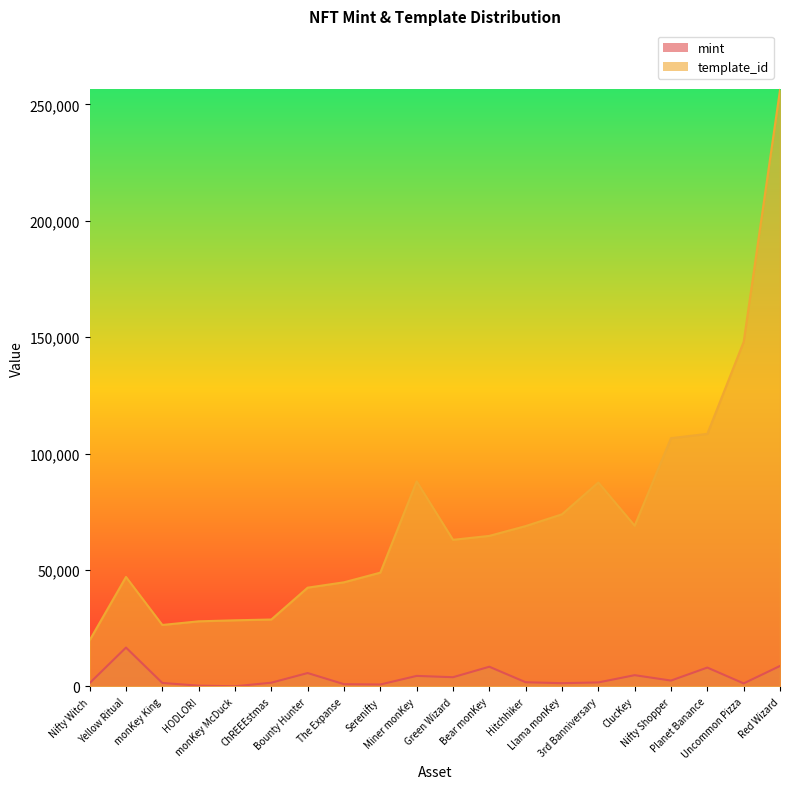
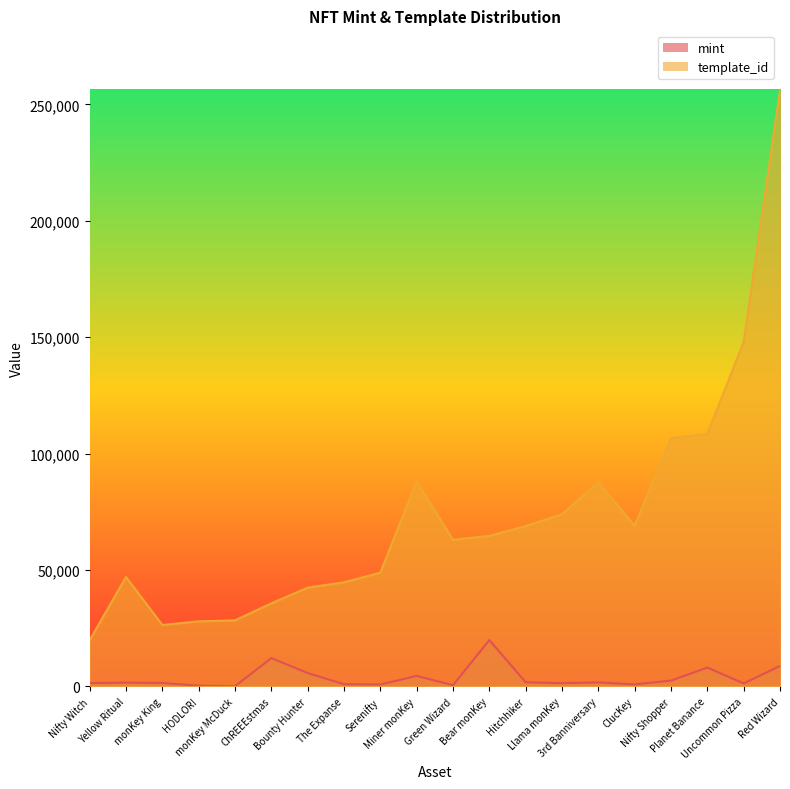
  {
    "mint": {
      "Nifty Witch": "1,000",
-     "Yellow Ritual": "17,000",
+     "Yellow Ritual": "2,000",
      "monKey King": "1,000",
      "HODLOR!": "0",
      "monKey McDuck": "0",
-     "ChREEEstmas": "2,000",
+     "ChREEEstmas": "12,000",
      "Bounty Hunter": "6,000",
      "The Expanse": "1,000",
      "Serenifty": "1,000",
      "Miner monKey": "5,000",
-     "Green Wizard": "4,000",
-     "Bear monKey": "8,000",
+     "Green Wizard": "1,000",
+     "Bear monKey": "20,000",
      "Hitchhiker": "2,000",
      "Llama monKey": "1,000",
      "3rd Banniversary": "2,000",
-     "ClucKey": "5,000",
+     "ClucKey": "1,000",
      "Nifty Shopper": "3,000",
      "Planet Banance": "8,000",
      "Uncommon Pizza": "1,000",
      "Red Wizard": "9,000"
    },
    "template_id": {
      "Nifty Witch": "20,000",
      "Yellow Ritual": "47,000",
      "monKey King": "26,000",
      "HODLOR!": "28,000",
      "monKey McDuck": "28,000",
-     "ChREEEstmas": "29,000",
+     "ChREEEstmas": "36,000",
      "Bounty Hunter": "42,000",
      "The Expanse": "45,000",
      "Serenifty": "49,000",
      "Miner monKey": "88,000",
      "Green Wizard": "63,000",
      "Bear monKey": "65,000",
      "Hitchhiker": "69,000",
      "Llama monKey": "74,000",
      "3rd Banniversary": "88,000",
      "ClucKey": "69,000",
      "Nifty Shopper": "107,000",
      "Planet Banance": "108,000",
      "Uncommon Pizza": "148,000",
      "Red Wizard": "256,000"
    }
  }
